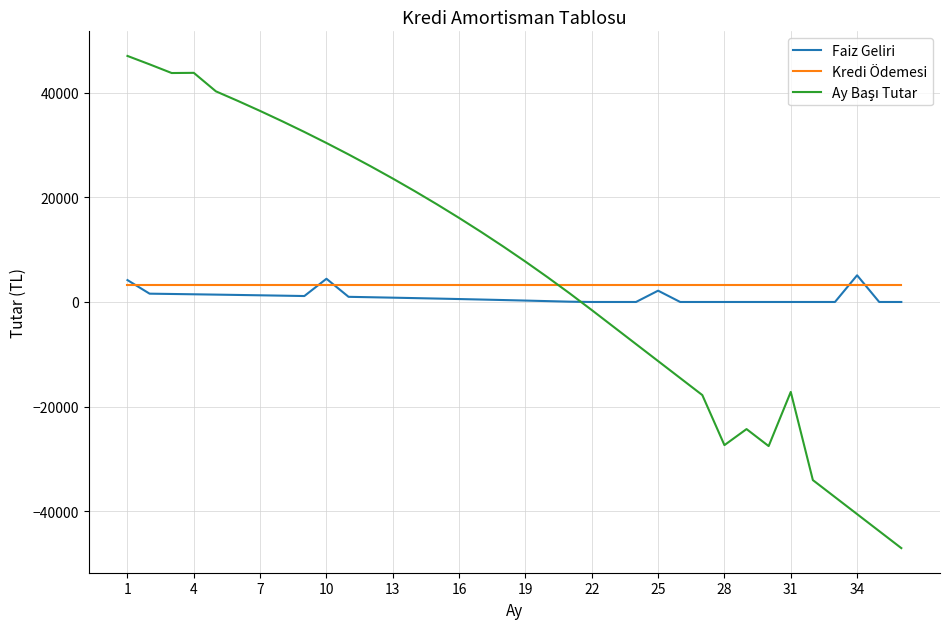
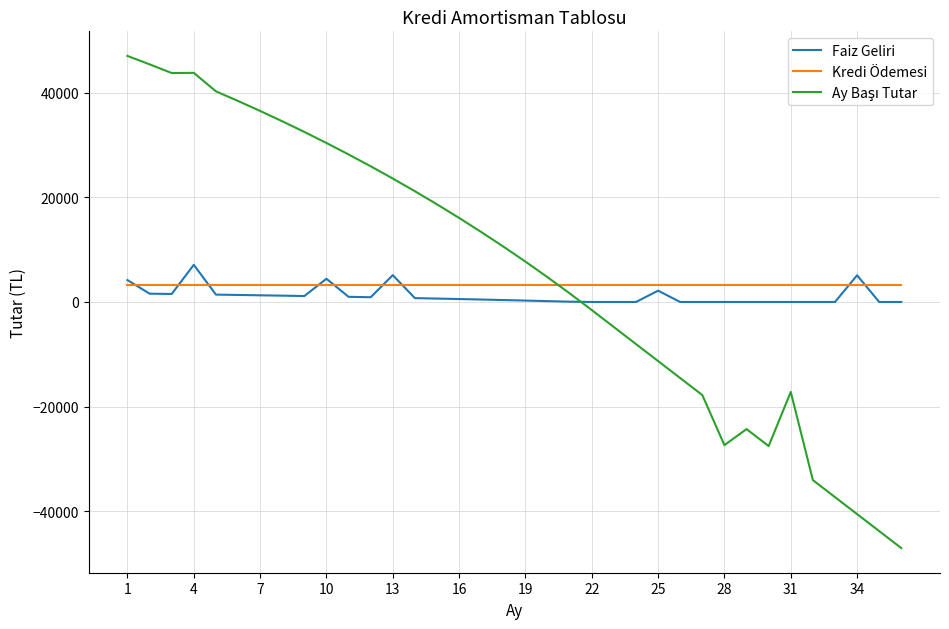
  {
    "Faiz Geliri": {
      "1": 4000,
-     "4": 1000,
+     "4": 7000,
      "7": 1000,
      "10": 4000,
-     "13": 1000,
+     "13": 5000,
      "16": 1000,
      "19": 0,
      "22": 0,
      "25": 2000,
      "28": 0,
      "31": 0,
      "34": 5000
    },
    "Kredi Ödemesi": {
      "1": 3000,
      "4": 3000,
      "7": 3000,
      "10": 3000,
      "13": 3000,
      "16": 3000,
      "19": 3000,
      "22": 3000,
      "25": 3000,
      "28": 3000,
      "31": 3000,
      "34": 3000
    },
    "Ay Başı Tutar": {
      "1": 47000,
      "4": 44000,
      "7": 37000,
      "10": 30000,
      "13": 24000,
      "16": 16000,
      "19": 8000,
      "22": -2000,
      "25": -11000,
      "28": -27000,
      "31": -17000,
      "34": -41000
    }
  }
